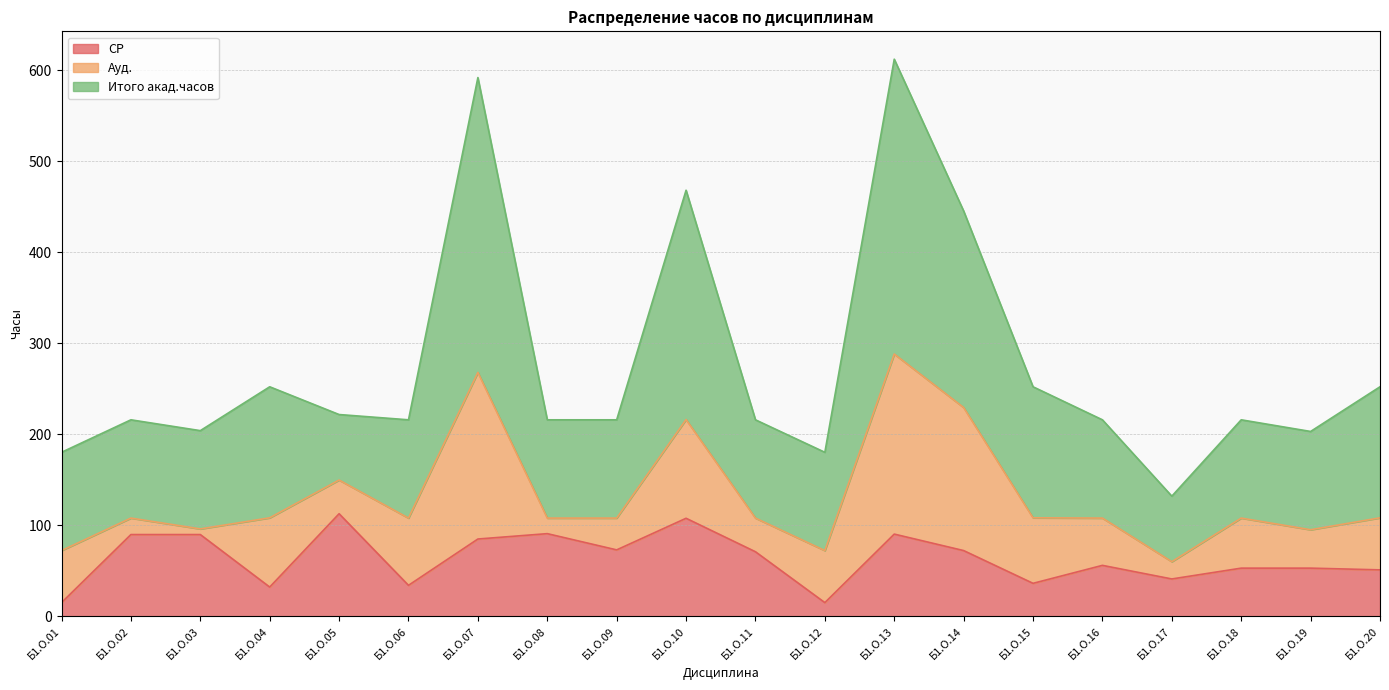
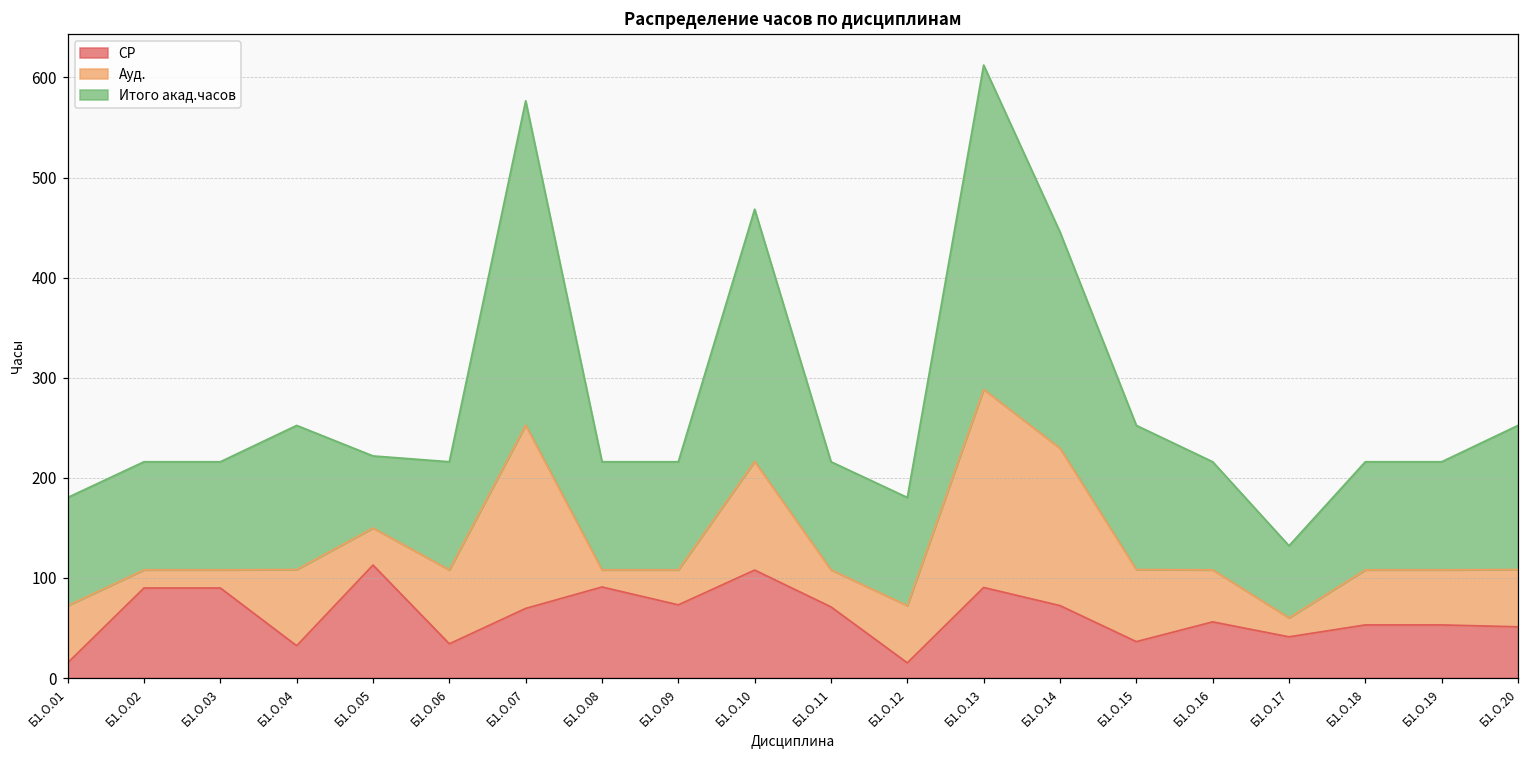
  {
    "СР": {
      "Б1.О.01": 20,
      "Б1.О.02": 90,
      "Б1.О.03": 90,
      "Б1.О.04": 30,
      "Б1.О.05": 110,
      "Б1.О.06": 30,
-     "Б1.О.07": 90,
+     "Б1.О.07": 70,
      "Б1.О.08": 90,
      "Б1.О.09": 70,
      "Б1.О.10": 110,
      "Б1.О.11": 70,
      "Б1.О.12": 20,
      "Б1.О.13": 90,
      "Б1.О.14": 70,
      "Б1.О.15": 40,
      "Б1.О.16": 60,
      "Б1.О.17": 40,
      "Б1.О.18": 50,
      "Б1.О.19": 50,
      "Б1.О.20": 50
    },
    "Ауд.": {
      "Б1.О.01": 60,
      "Б1.О.02": 20,
-     "Б1.О.03": 10,
+     "Б1.О.03": 20,
      "Б1.О.04": 80,
      "Б1.О.05": 40,
      "Б1.О.06": 70,
      "Б1.О.07": 180,
      "Б1.О.08": 20,
      "Б1.О.09": 30,
      "Б1.О.10": 110,
      "Б1.О.11": 40,
      "Б1.О.12": 60,
      "Б1.О.13": 200,
      "Б1.О.14": 160,
      "Б1.О.15": 70,
      "Б1.О.16": 50,
      "Б1.О.17": 20,
      "Б1.О.18": 60,
-     "Б1.О.19": 40,
+     "Б1.О.19": 60,
      "Б1.О.20": 60
    },
    "Итого акад.часов": {
      "Б1.О.01": 110,
      "Б1.О.02": 110,
      "Б1.О.03": 110,
      "Б1.О.04": 140,
      "Б1.О.05": 70,
      "Б1.О.06": 110,
      "Б1.О.07": 320,
      "Б1.О.08": 110,
      "Б1.О.09": 110,
      "Б1.О.10": 250,
      "Б1.О.11": 110,
      "Б1.О.12": 110,
      "Б1.О.13": 320,
      "Б1.О.14": 220,
      "Б1.О.15": 140,
      "Б1.О.16": 110,
      "Б1.О.17": 70,
      "Б1.О.18": 110,
      "Б1.О.19": 110,
      "Б1.О.20": 140
    }
  }
